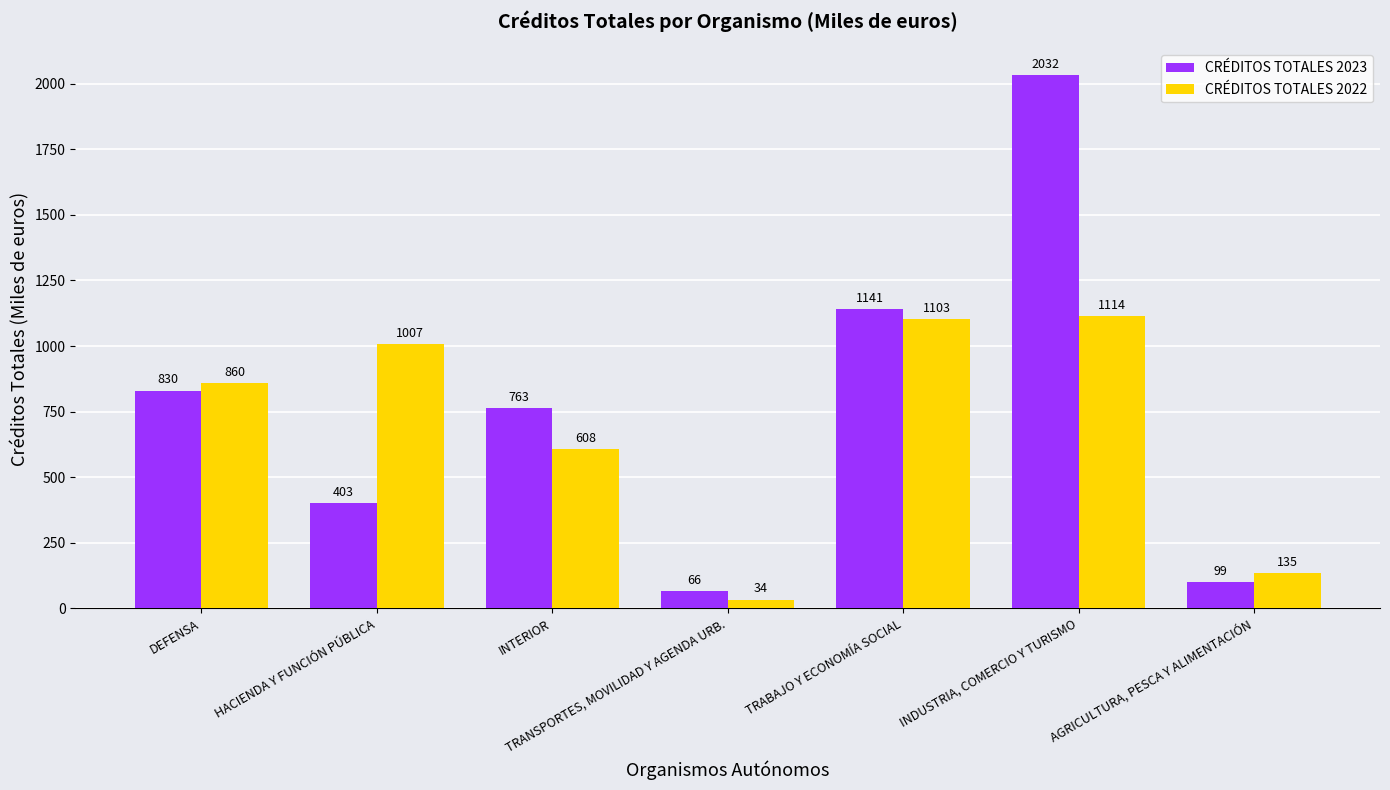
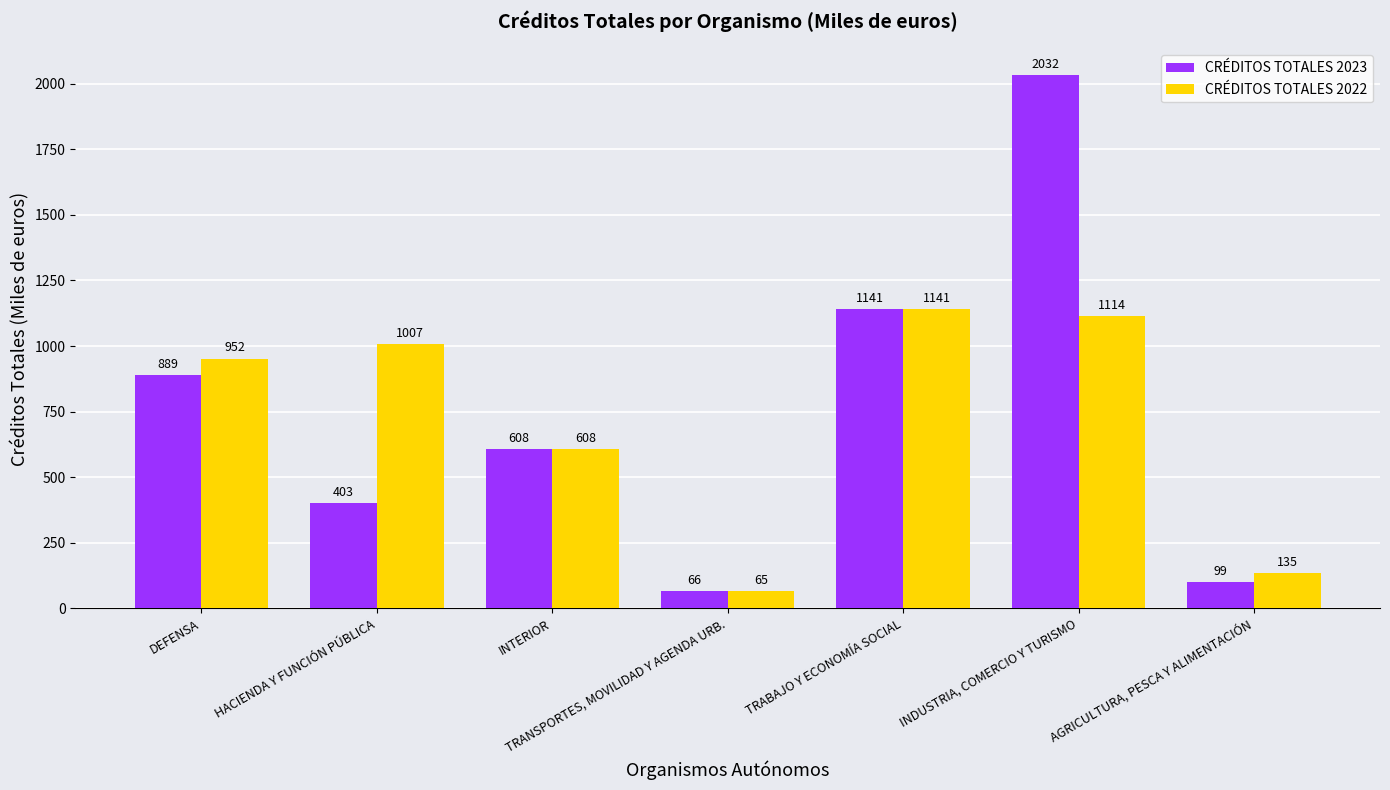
  {
    "CRÉDITOS TOTALES 2023": {
-     "DEFENSA": 830,
+     "DEFENSA": 889,
      "HACIENDA Y FUNCIÓN PÚBLICA": 403,
-     "INTERIOR": 763,
+     "INTERIOR": 608,
      "TRANSPORTES, MOVILIDAD Y AGENDA URB.": 66,
      "TRABAJO Y ECONOMÍA SOCIAL": 1141,
      "INDUSTRIA, COMERCIO Y TURISMO": 2032,
      "AGRICULTURA, PESCA Y ALIMENTACIÓN": 99
    },
    "CRÉDITOS TOTALES 2022": {
-     "DEFENSA": 860,
+     "DEFENSA": 952,
      "HACIENDA Y FUNCIÓN PÚBLICA": 1007,
      "INTERIOR": 608,
-     "TRANSPORTES, MOVILIDAD Y AGENDA URB.": 34,
-     "TRABAJO Y ECONOMÍA SOCIAL": 1103,
+     "TRANSPORTES, MOVILIDAD Y AGENDA URB.": 65,
+     "TRABAJO Y ECONOMÍA SOCIAL": 1141,
      "INDUSTRIA, COMERCIO Y TURISMO": 1114,
      "AGRICULTURA, PESCA Y ALIMENTACIÓN": 135
    }
  }
